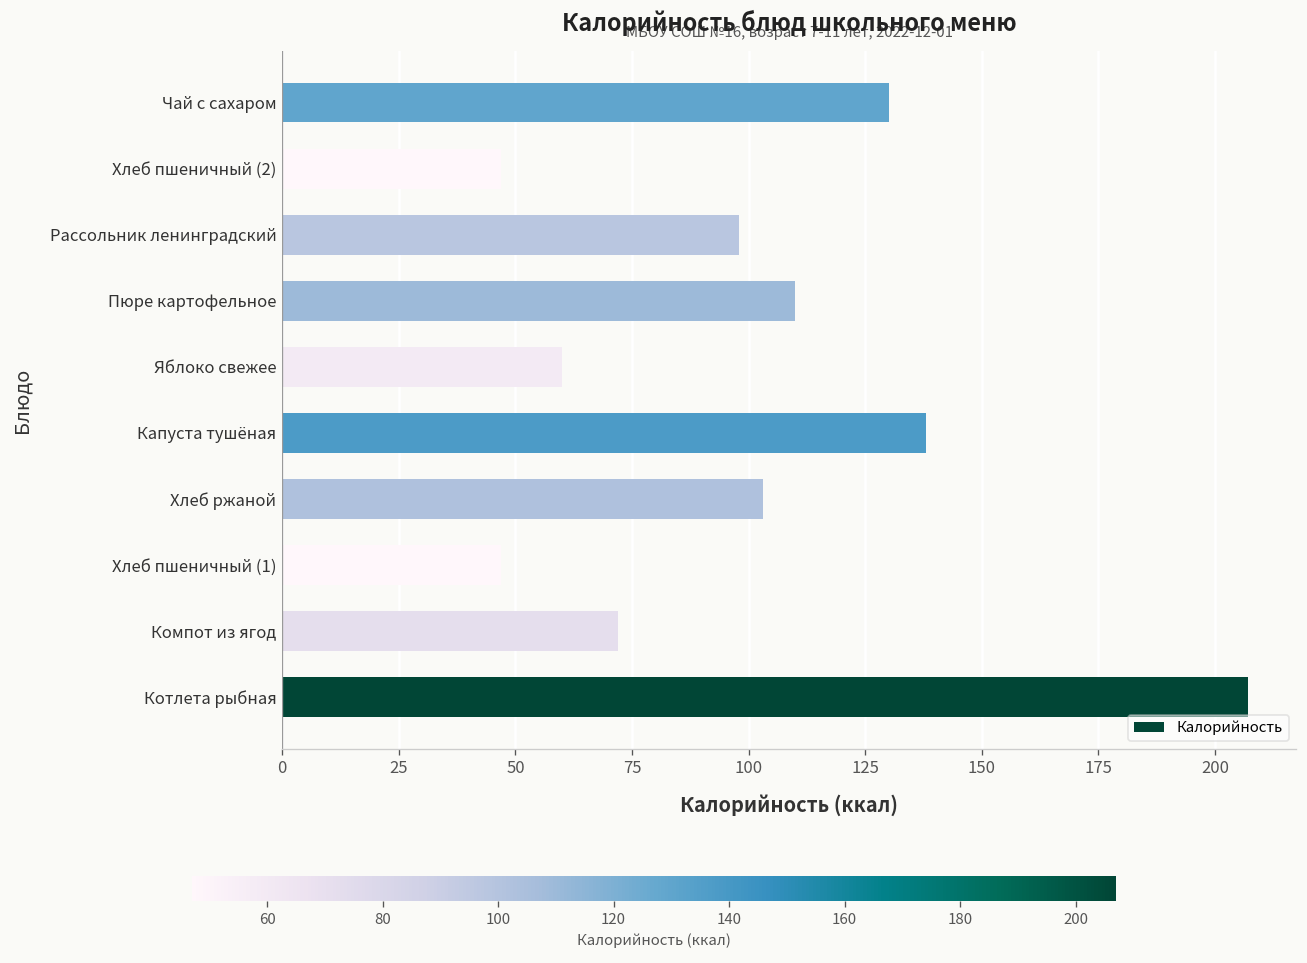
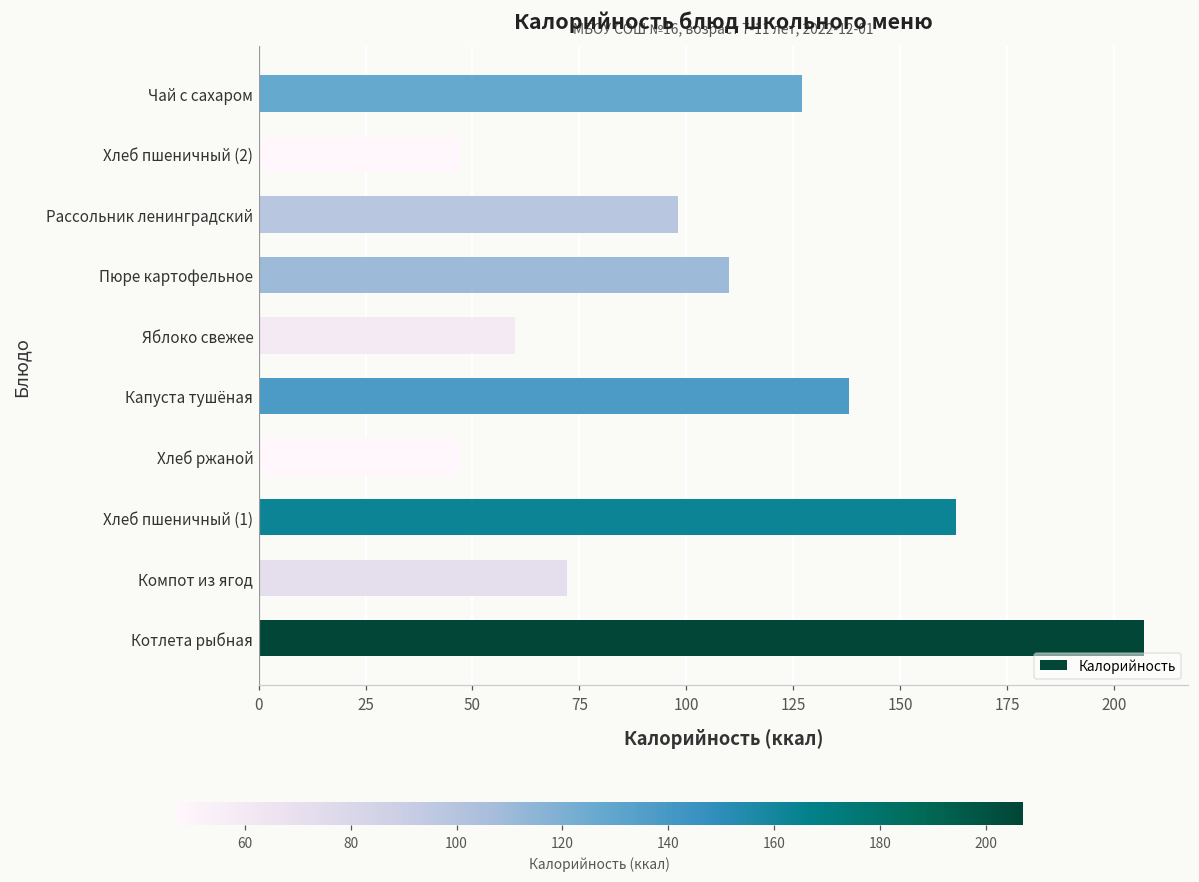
  {
-   "Чай с сахаром": 130,
+   "Чай с сахаром": 127,
    "Хлеб пшеничный (2)": 47,
    "Рассольник ленинградский": 98,
    "Пюре картофельное": 110,
    "Яблоко свежее": 60,
    "Капуста тушёная": 138,
-   "Хлеб ржаной": 103,
-   "Хлеб пшеничный (1)": 47,
+   "Хлеб ржаной": 47,
+   "Хлеб пшеничный (1)": 163,
    "Компот из ягод": 72,
    "Котлета рыбная": 207
  }
